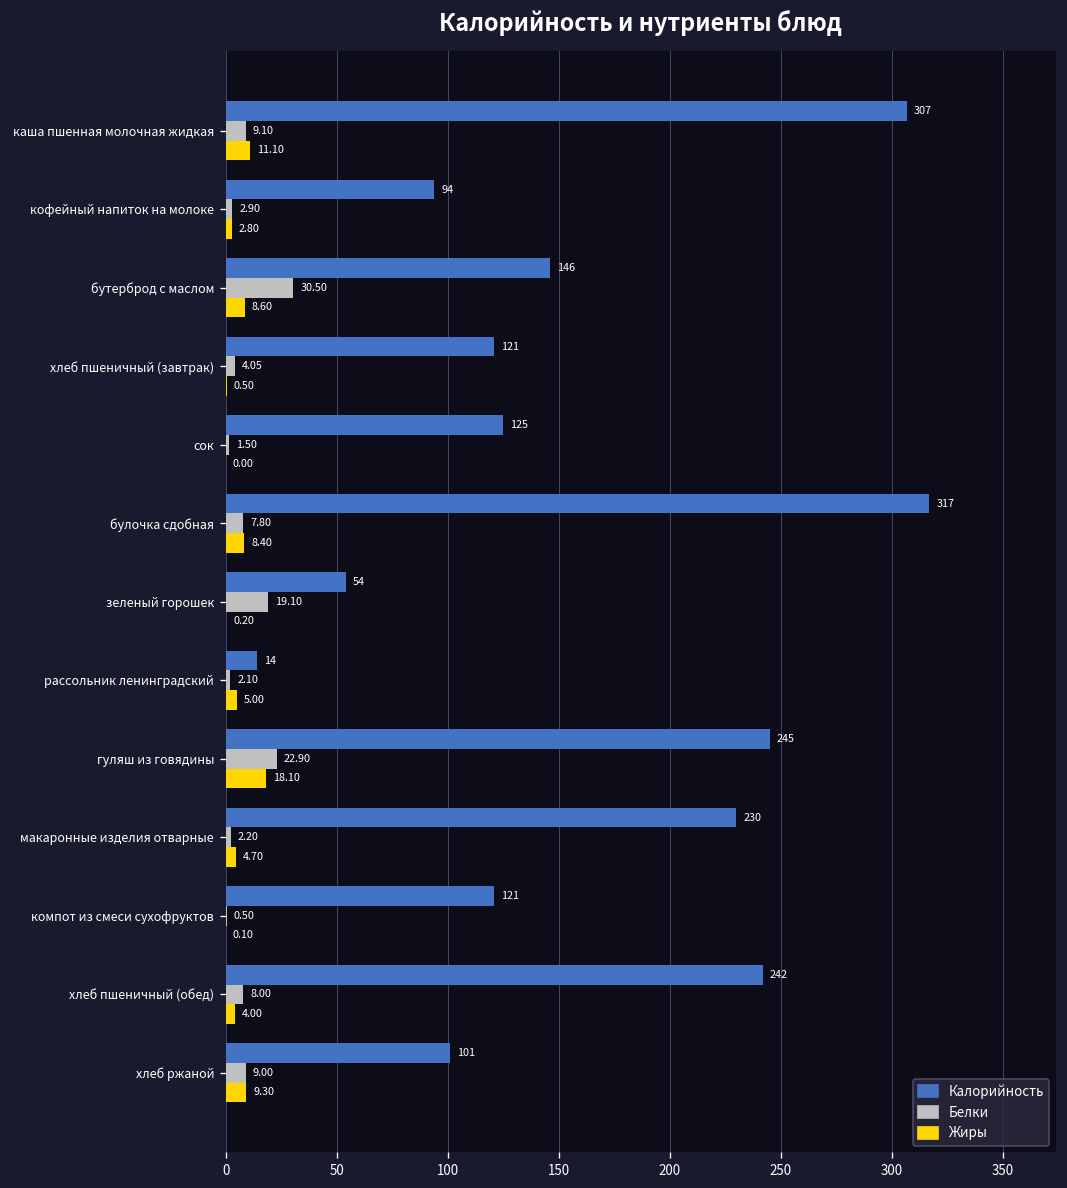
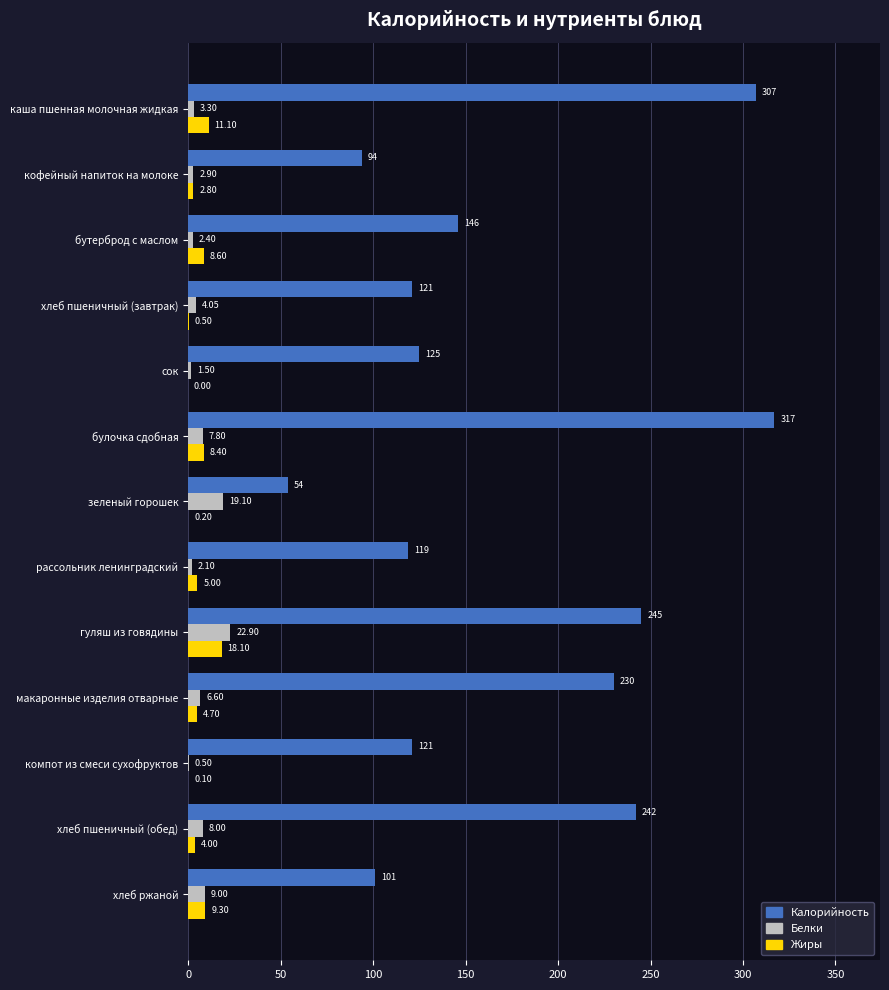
  {
    "Калорийность": {
      "каша пшенная молочная жидкая": 307,
      "кофейный напиток на молоке": 94,
      "бутерброд с маслом": 146,
      "хлеб пшеничный (завтрак)": 121,
      "сок": 125,
      "булочка сдобная": 317,
      "зеленый горошек": 54,
-     "рассольник ленинградский": 14,
+     "рассольник ленинградский": 119,
      "гуляш из говядины": 245,
      "макаронные изделия отварные": 230,
      "компот из смеси сухофруктов": 121,
      "хлеб пшеничный (обед)": 242,
      "хлеб ржаной": 101
    },
    "Белки": {
-     "каша пшенная молочная жидкая": 9.10,
+     "каша пшенная молочная жидкая": 3.30,
      "кофейный напиток на молоке": 2.90,
-     "бутерброд с маслом": 30.50,
+     "бутерброд с маслом": 2.40,
      "хлеб пшеничный (завтрак)": 4.05,
      "сок": 1.50,
      "булочка сдобная": 7.80,
      "зеленый горошек": 19.10,
      "рассольник ленинградский": 2.10,
      "гуляш из говядины": 22.90,
-     "макаронные изделия отварные": 2.20,
+     "макаронные изделия отварные": 6.60,
      "компот из смеси сухофруктов": 0.50,
      "хлеб пшеничный (обед)": 8.00,
      "хлеб ржаной": 9.00
    },
    "Жиры": {
      "каша пшенная молочная жидкая": 11.10,
      "кофейный напиток на молоке": 2.80,
      "бутерброд с маслом": 8.60,
      "хлеб пшеничный (завтрак)": 0.50,
      "сок": 0.00,
      "булочка сдобная": 8.40,
      "зеленый горошек": 0.20,
      "рассольник ленинградский": 5.00,
      "гуляш из говядины": 18.10,
      "макаронные изделия отварные": 4.70,
      "компот из смеси сухофруктов": 0.10,
      "хлеб пшеничный (обед)": 4.00,
      "хлеб ржаной": 9.30
    }
  }
